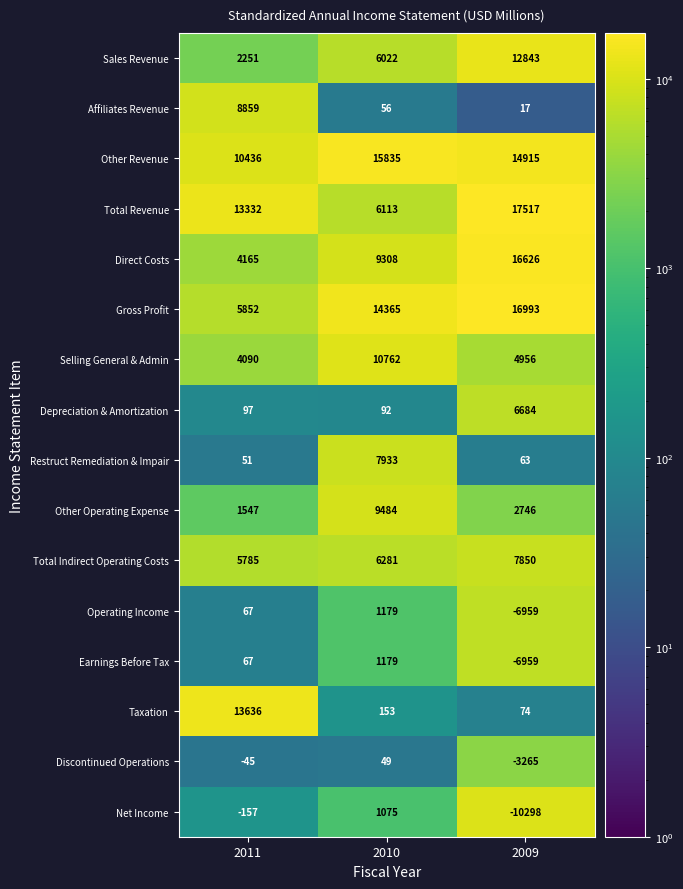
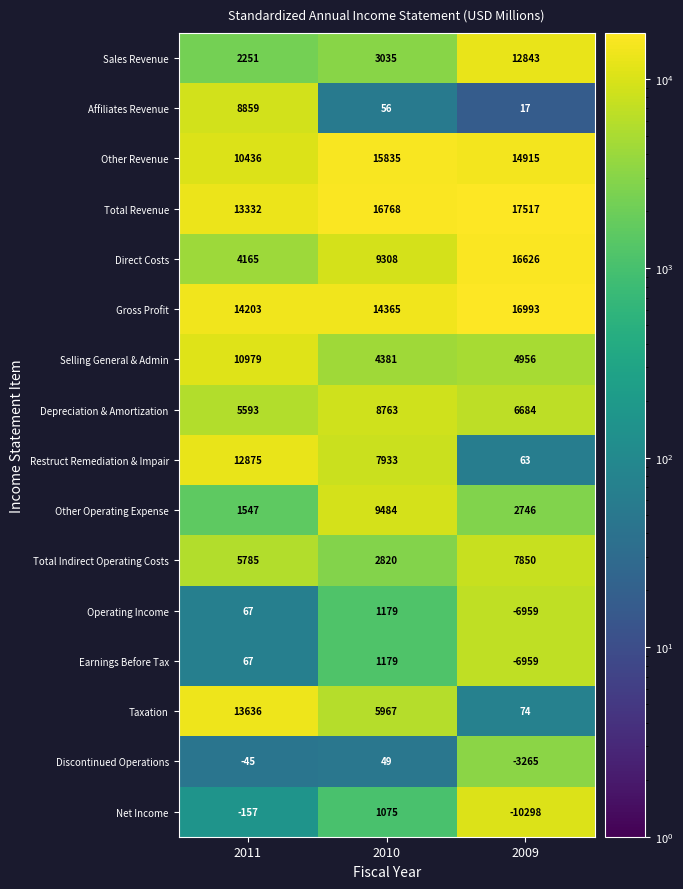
  {
    "Sales Revenue": {
      "2011": 2251,
-     "2010": 6022,
+     "2010": 3035,
      "2009": 12843
    },
    "Affiliates Revenue": {
      "2011": 8859,
      "2010": 56,
      "2009": 17
    },
    "Other Revenue": {
      "2011": 10436,
      "2010": 15835,
      "2009": 14915
    },
    "Total Revenue": {
      "2011": 13332,
-     "2010": 6113,
+     "2010": 16768,
      "2009": 17517
    },
    "Direct Costs": {
      "2011": 4165,
      "2010": 9308,
      "2009": 16626
    },
    "Gross Profit": {
-     "2011": 5852,
+     "2011": 14203,
      "2010": 14365,
      "2009": 16993
    },
    "Selling General & Admin": {
-     "2011": 4090,
-     "2010": 10762,
+     "2011": 10979,
+     "2010": 4381,
      "2009": 4956
    },
    "Depreciation & Amortization": {
-     "2011": 97,
-     "2010": 92,
+     "2011": 5593,
+     "2010": 8763,
      "2009": 6684
    },
    "Restruct Remediation & Impair": {
-     "2011": 51,
+     "2011": 12875,
      "2010": 7933,
      "2009": 63
    },
    "Other Operating Expense": {
      "2011": 1547,
      "2010": 9484,
      "2009": 2746
    },
    "Total Indirect Operating Costs": {
      "2011": 5785,
-     "2010": 6281,
+     "2010": 2820,
      "2009": 7850
    },
    "Operating Income": {
      "2011": 67,
      "2010": 1179,
      "2009": -6959
    },
    "Earnings Before Tax": {
      "2011": 67,
      "2010": 1179,
      "2009": -6959
    },
    "Taxation": {
      "2011": 13636,
-     "2010": 153,
+     "2010": 5967,
      "2009": 74
    },
    "Discontinued Operations": {
      "2011": -45,
      "2010": 49,
      "2009": -3265
    },
    "Net Income": {
      "2011": -157,
      "2010": 1075,
      "2009": -10298
    }
  }
